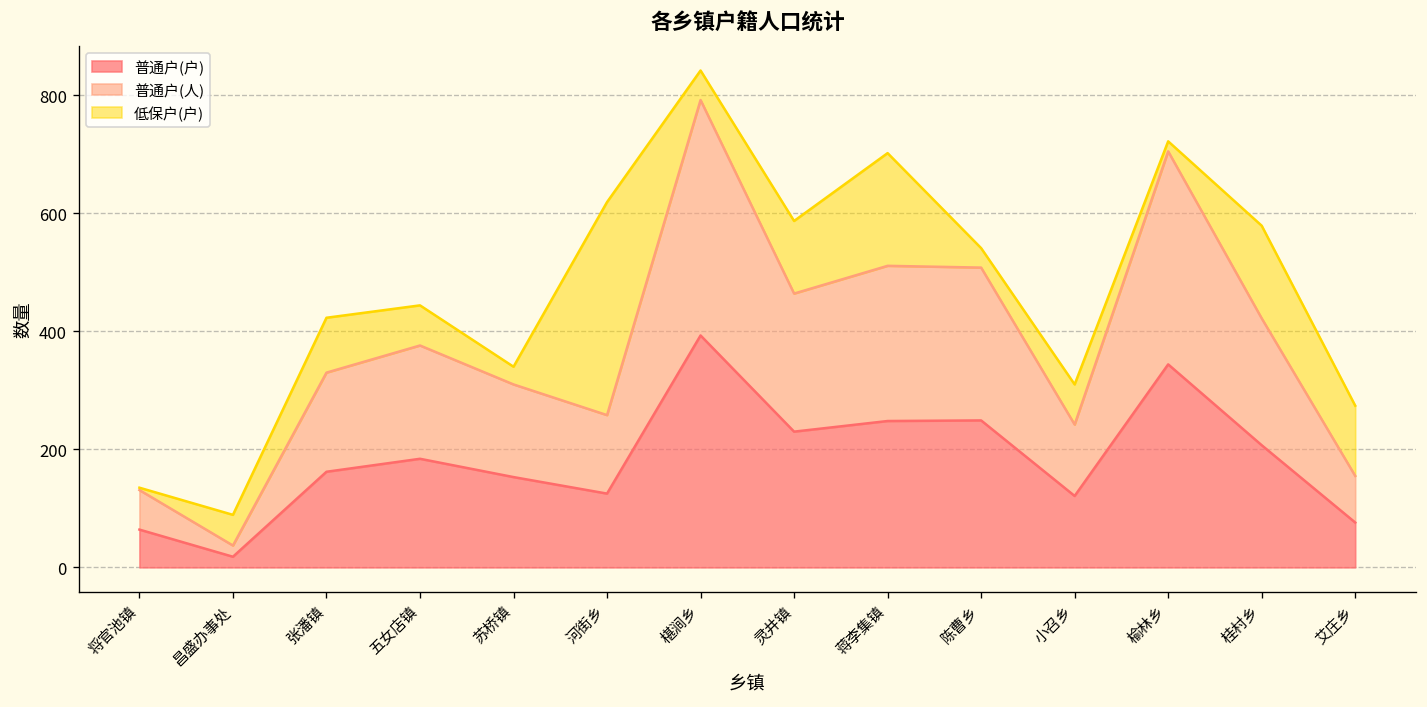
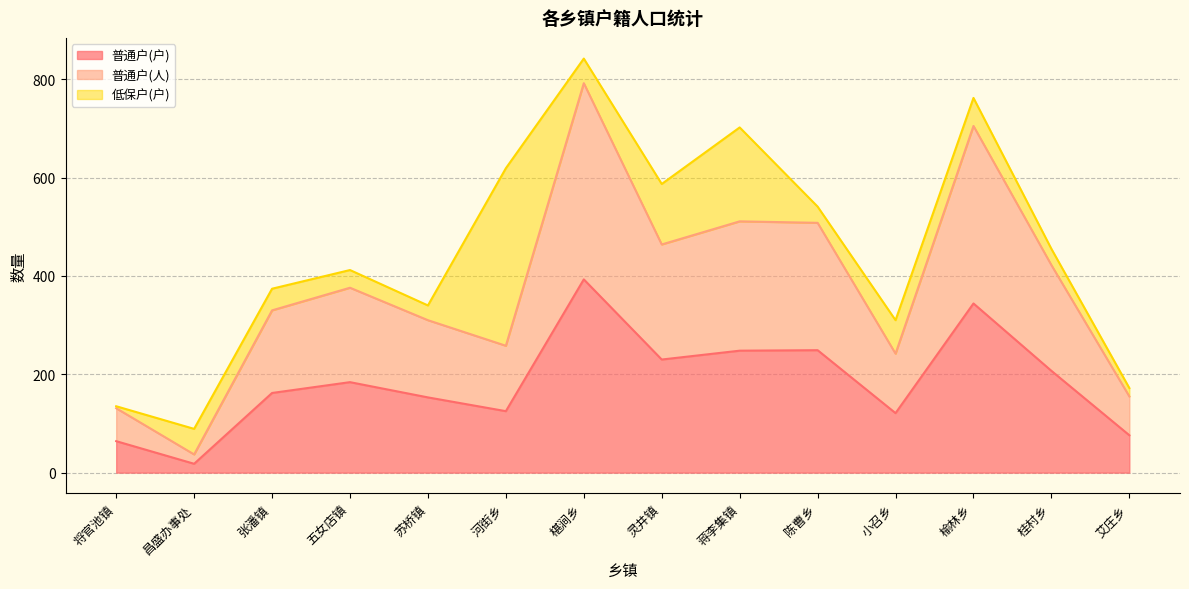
  {
    "低保户(户)": {
      "昌盛办事处": 50,
-     "张潘镇": 90,
-     "五女店镇": 70,
+     "张潘镇": 40,
+     "五女店镇": 40,
      "苏桥镇": 30,
      "河街乡": 360,
      "椹涧乡": 50,
      "灵井镇": 120,
      "蒋李集镇": 190,
      "陈曹乡": 30,
      "小召乡": 70,
-     "榆林乡": 20,
-     "桂村乡": 160,
-     "艾庄乡": 120
+     "榆林乡": 60,
+     "桂村乡": 30,
+     "艾庄乡": 20
    }
  }
